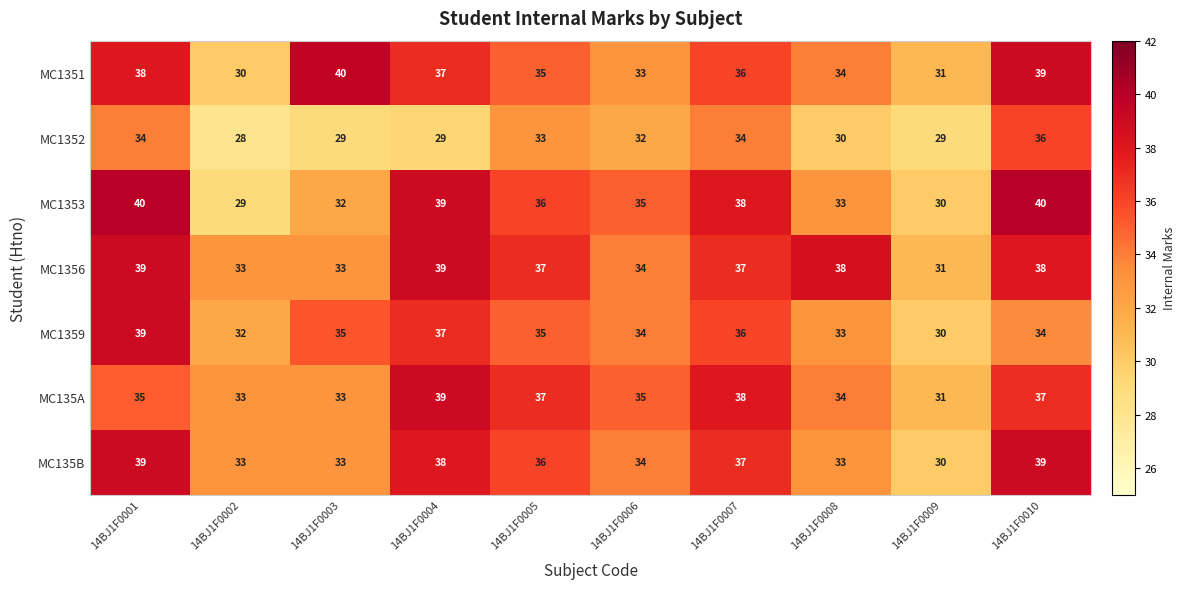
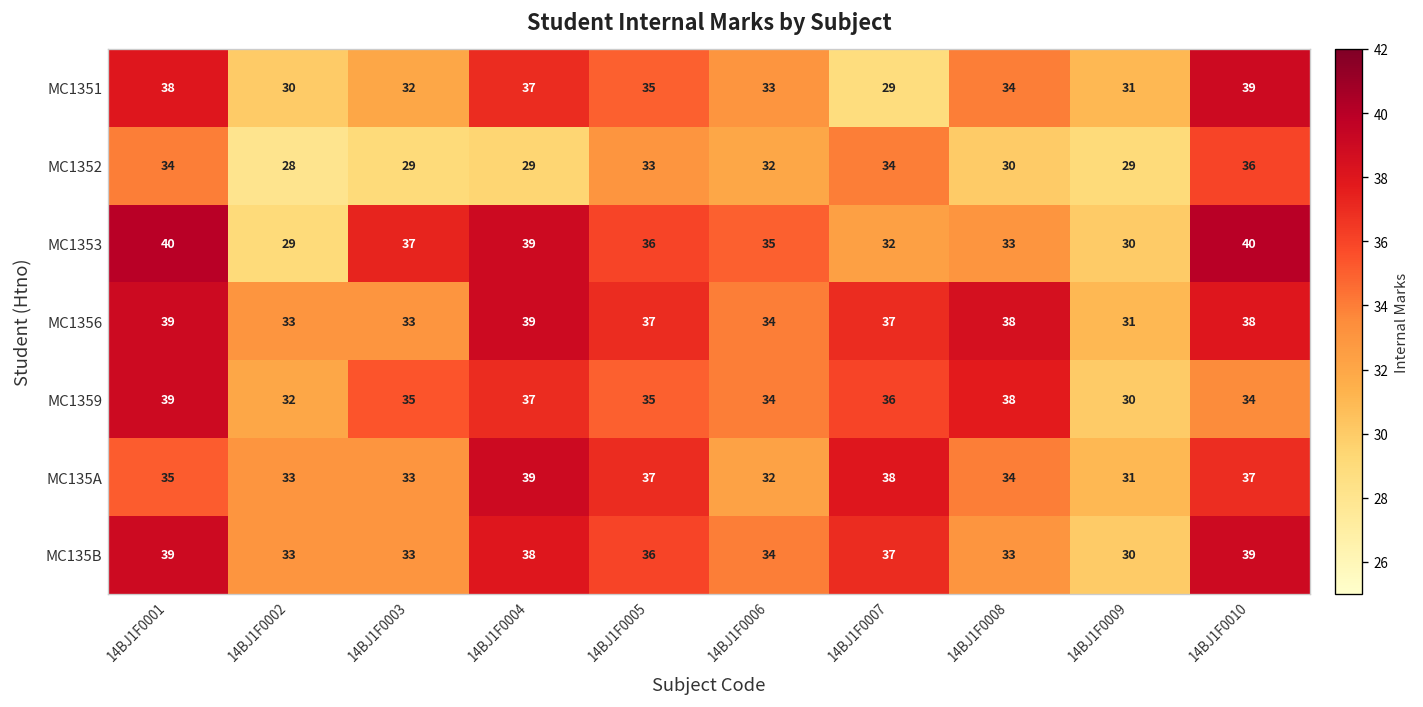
  {
    "MC1351": {
      "14BJ1F0001": 38,
      "14BJ1F0002": 30,
-     "14BJ1F0003": 40,
+     "14BJ1F0003": 32,
      "14BJ1F0004": 37,
      "14BJ1F0005": 35,
      "14BJ1F0006": 33,
-     "14BJ1F0007": 36,
+     "14BJ1F0007": 29,
      "14BJ1F0008": 34,
      "14BJ1F0009": 31,
      "14BJ1F0010": 39
    },
    "MC1352": {
      "14BJ1F0001": 34,
      "14BJ1F0002": 28,
      "14BJ1F0003": 29,
      "14BJ1F0004": 29,
      "14BJ1F0005": 33,
      "14BJ1F0006": 32,
      "14BJ1F0007": 34,
      "14BJ1F0008": 30,
      "14BJ1F0009": 29,
      "14BJ1F0010": 36
    },
    "MC1353": {
      "14BJ1F0001": 40,
      "14BJ1F0002": 29,
-     "14BJ1F0003": 32,
+     "14BJ1F0003": 37,
      "14BJ1F0004": 39,
      "14BJ1F0005": 36,
      "14BJ1F0006": 35,
-     "14BJ1F0007": 38,
+     "14BJ1F0007": 32,
      "14BJ1F0008": 33,
      "14BJ1F0009": 30,
      "14BJ1F0010": 40
    },
    "MC1356": {
      "14BJ1F0001": 39,
      "14BJ1F0002": 33,
      "14BJ1F0003": 33,
      "14BJ1F0004": 39,
      "14BJ1F0005": 37,
      "14BJ1F0006": 34,
      "14BJ1F0007": 37,
      "14BJ1F0008": 38,
      "14BJ1F0009": 31,
      "14BJ1F0010": 38
    },
    "MC1359": {
      "14BJ1F0001": 39,
      "14BJ1F0002": 32,
      "14BJ1F0003": 35,
      "14BJ1F0004": 37,
      "14BJ1F0005": 35,
      "14BJ1F0006": 34,
      "14BJ1F0007": 36,
-     "14BJ1F0008": 33,
+     "14BJ1F0008": 38,
      "14BJ1F0009": 30,
      "14BJ1F0010": 34
    },
    "MC135A": {
      "14BJ1F0001": 35,
      "14BJ1F0002": 33,
      "14BJ1F0003": 33,
      "14BJ1F0004": 39,
      "14BJ1F0005": 37,
-     "14BJ1F0006": 35,
+     "14BJ1F0006": 32,
      "14BJ1F0007": 38,
      "14BJ1F0008": 34,
      "14BJ1F0009": 31,
      "14BJ1F0010": 37
    },
    "MC135B": {
      "14BJ1F0001": 39,
      "14BJ1F0002": 33,
      "14BJ1F0003": 33,
      "14BJ1F0004": 38,
      "14BJ1F0005": 36,
      "14BJ1F0006": 34,
      "14BJ1F0007": 37,
      "14BJ1F0008": 33,
      "14BJ1F0009": 30,
      "14BJ1F0010": 39
    }
  }
